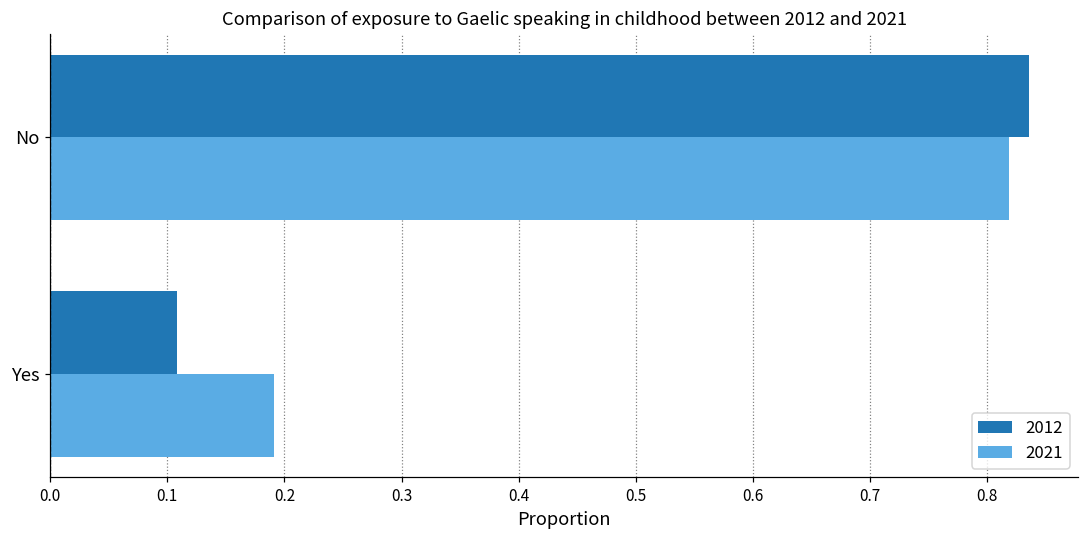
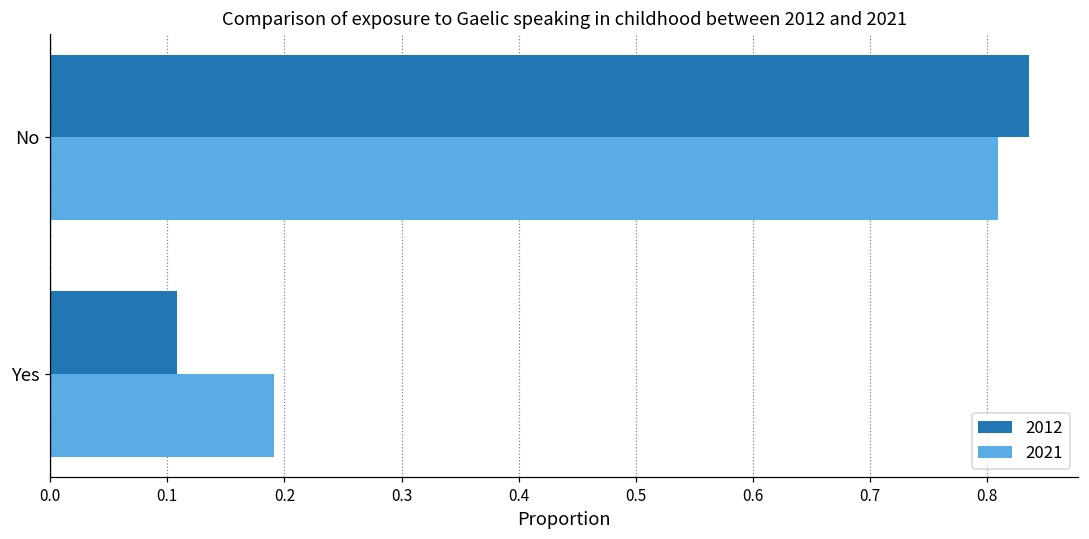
  {
    "2012": {
      "No": 0.836,
      "Yes": 0.108
    },
    "2021": {
-     "No": 0.819,
+     "No": 0.809,
      "Yes": 0.191
    }
  }
